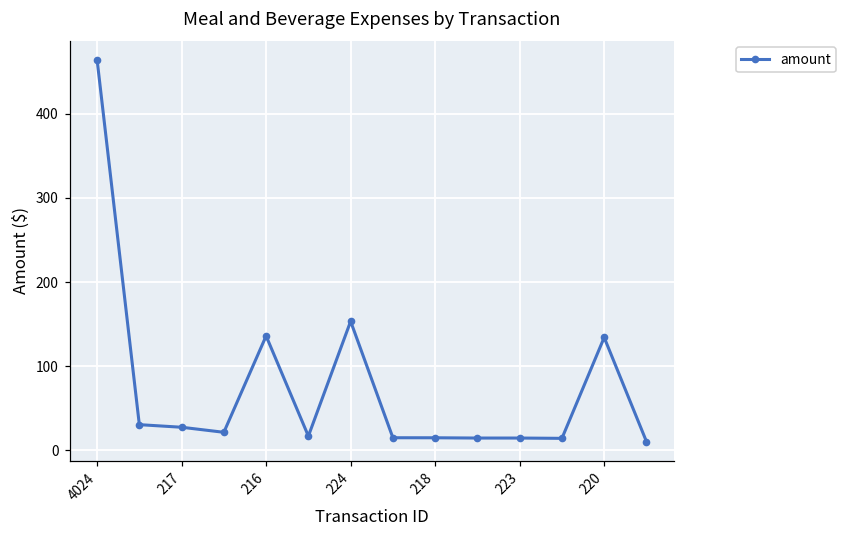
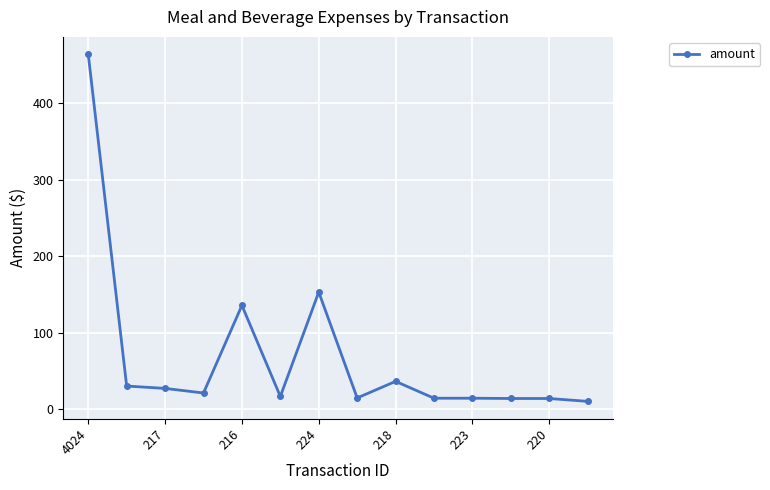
  {
    "4024": 460,
    "217": 30,
    "216": 140,
    "224": 150,
-   "218": 10,
+   "218": 40,
    "223": 10,
-   "220": 130
+   "220": 10
  }
